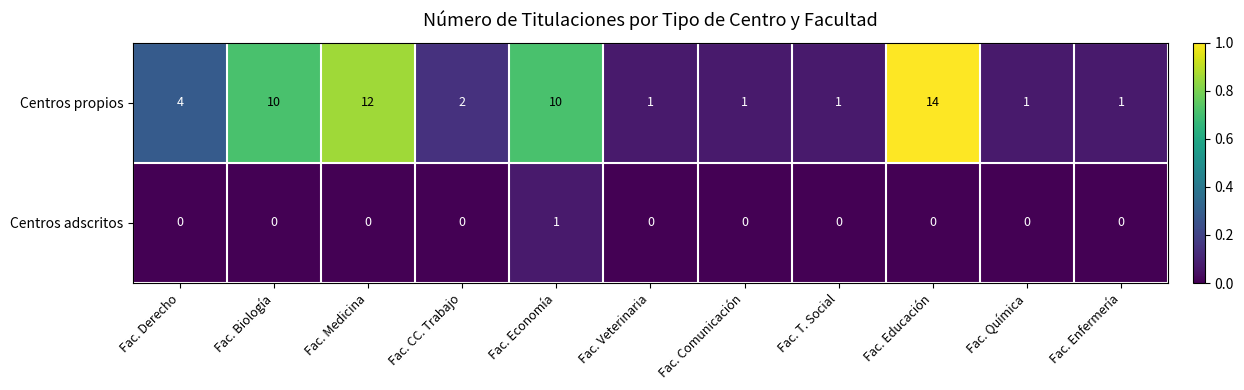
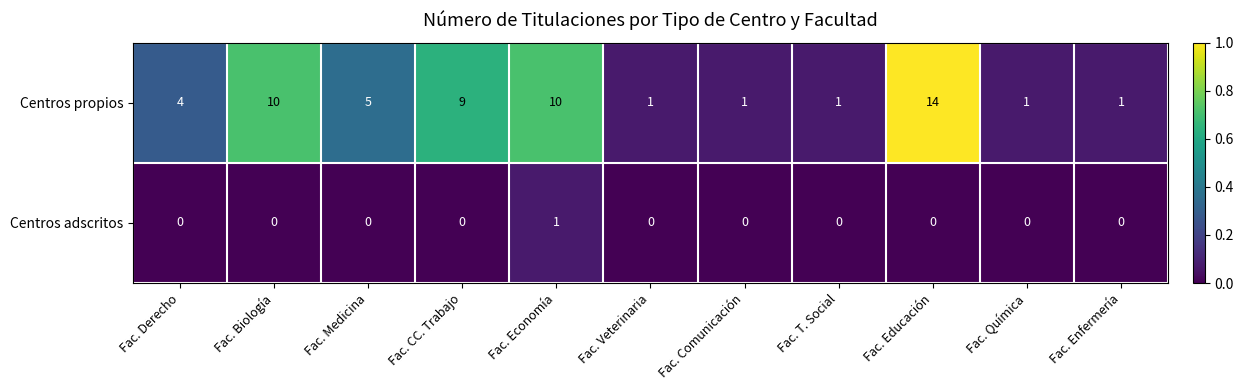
  {
    "Centros propios": {
      "Fac. Derecho": 4,
      "Fac. Biología": 10,
-     "Fac. Medicina": 12,
-     "Fac. CC. Trabajo": 2,
+     "Fac. Medicina": 5,
+     "Fac. CC. Trabajo": 9,
      "Fac. Economía": 10,
      "Fac. Veterinaria": 1,
      "Fac. Comunicación": 1,
      "Fac. T. Social": 1,
      "Fac. Educación": 14,
      "Fac. Química": 1,
      "Fac. Enfermería": 1
    },
    "Centros adscritos": {
      "Fac. Derecho": 0,
      "Fac. Biología": 0,
      "Fac. Medicina": 0,
      "Fac. CC. Trabajo": 0,
      "Fac. Economía": 1,
      "Fac. Veterinaria": 0,
      "Fac. Comunicación": 0,
      "Fac. T. Social": 0,
      "Fac. Educación": 0,
      "Fac. Química": 0,
      "Fac. Enfermería": 0
    }
  }
